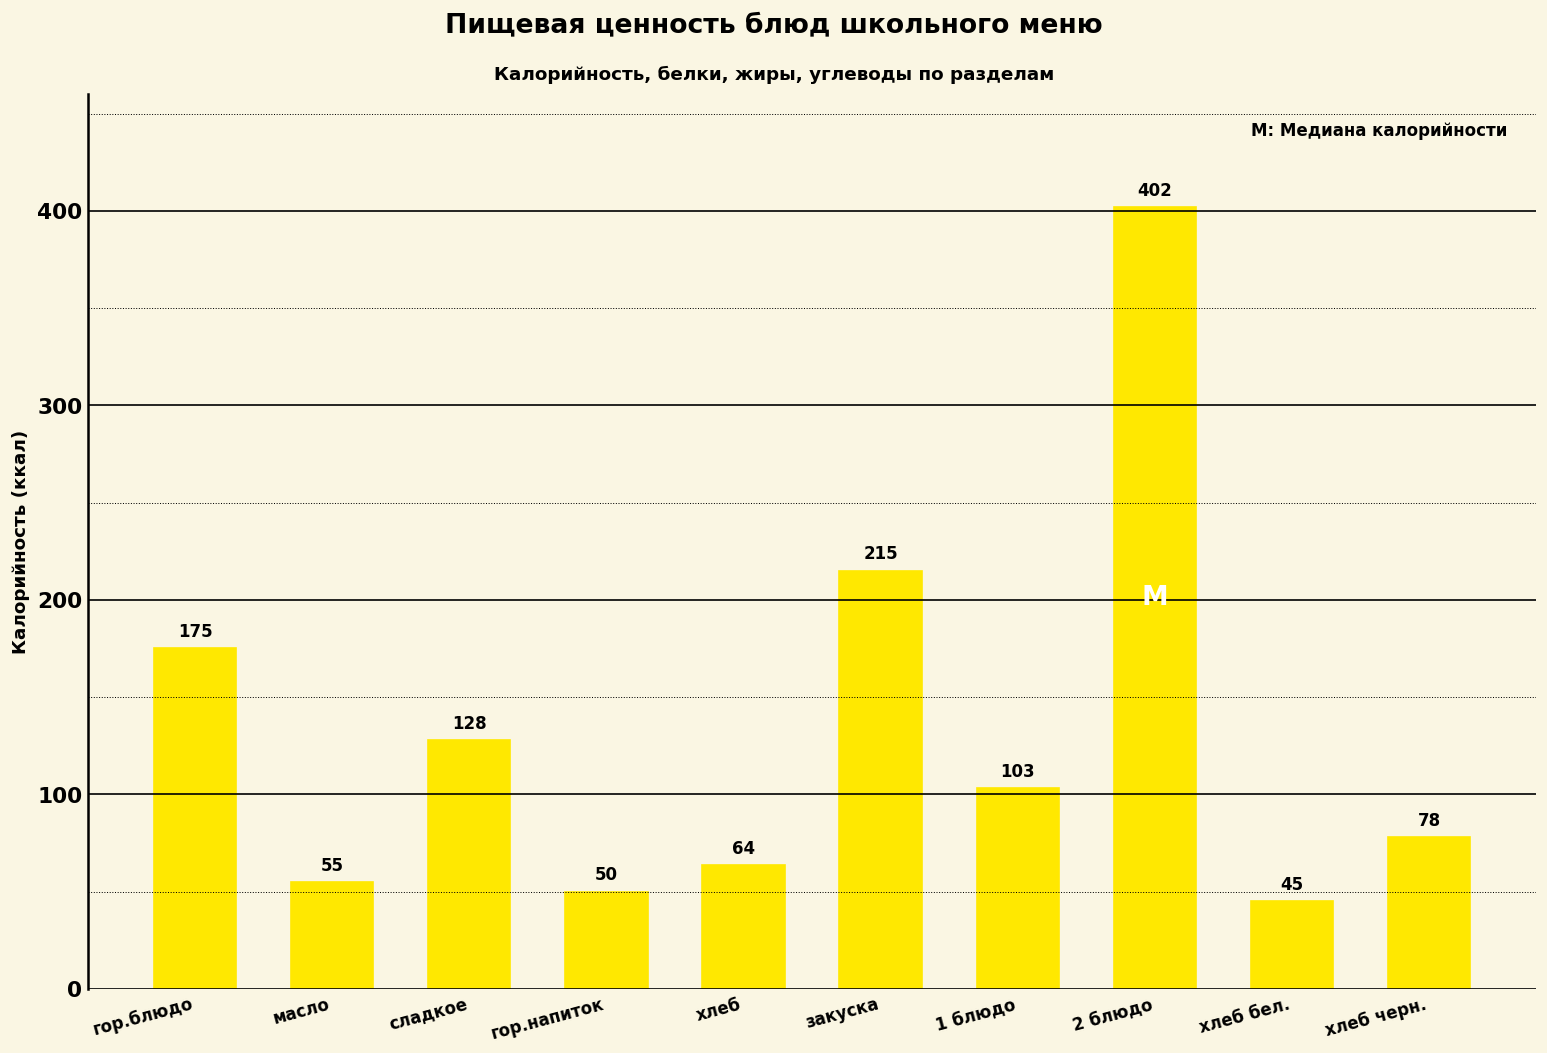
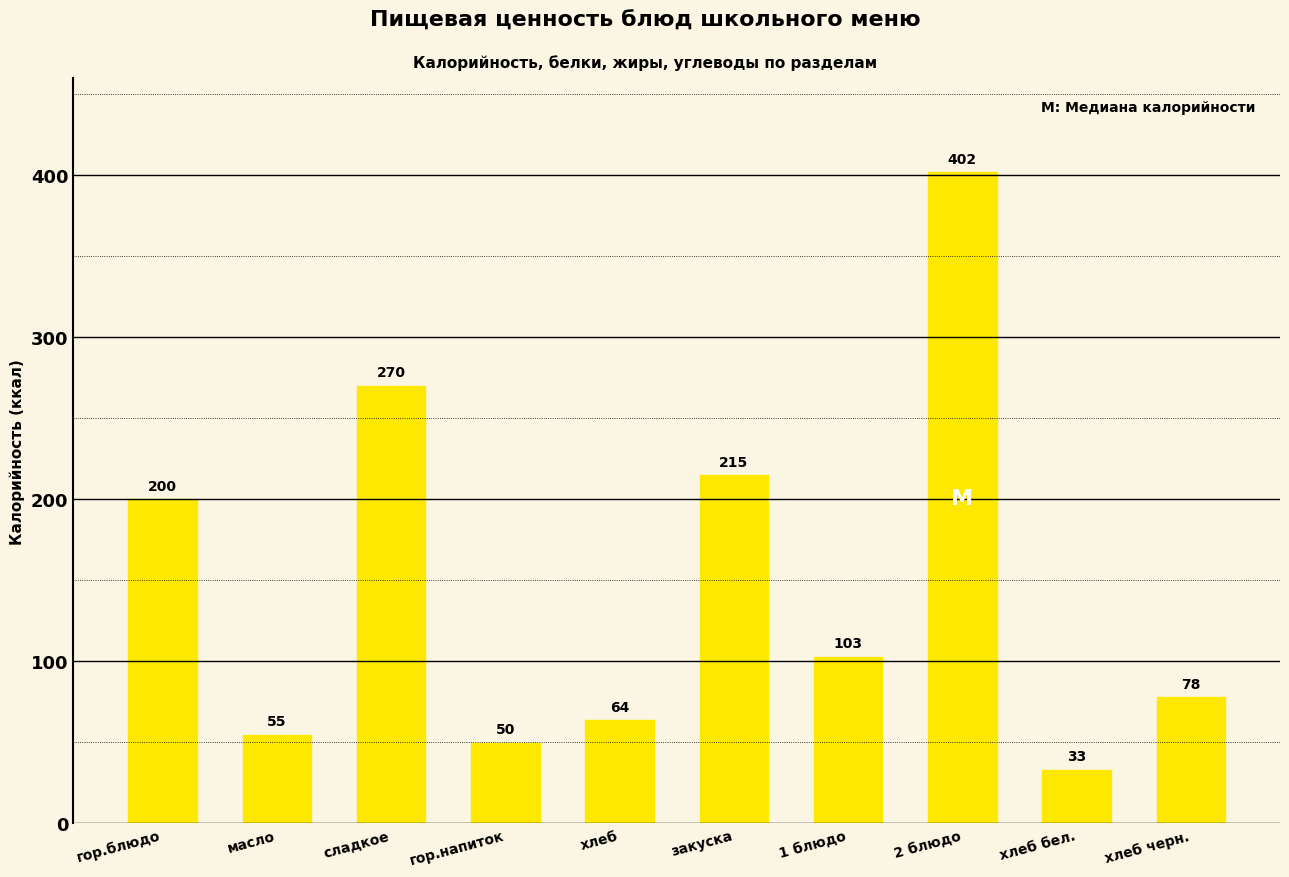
  {
-   "гор.блюдо": 175,
+   "гор.блюдо": 200,
    "масло": 55,
-   "сладкое": 128,
+   "сладкое": 270,
    "гор.напиток": 50,
    "хлеб": 64,
    "закуска": 215,
    "1 блюдо": 103,
    "2 блюдо": 402,
-   "хлеб бел.": 45,
+   "хлеб бел.": 33,
    "хлеб черн.": 78
  }
